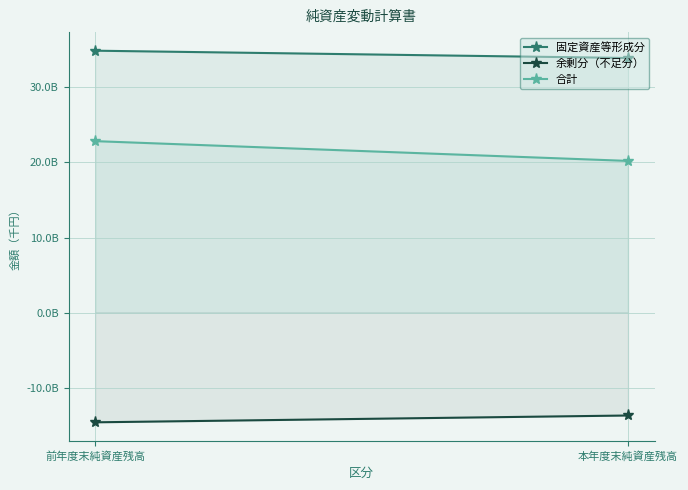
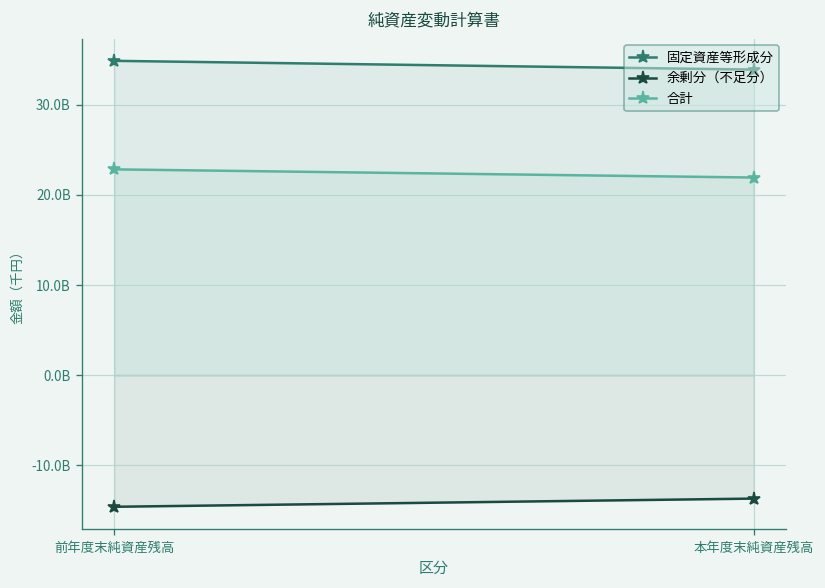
  {
    "固定資産等形成分": {
      "前年度末純資産残高": 35000000000
    },
    "合計": {
      "前年度末純資産残高": 23000000000,
-     "本年度末純資産残高": 20000000000
+     "本年度末純資産残高": 22000000000
    }
  }
